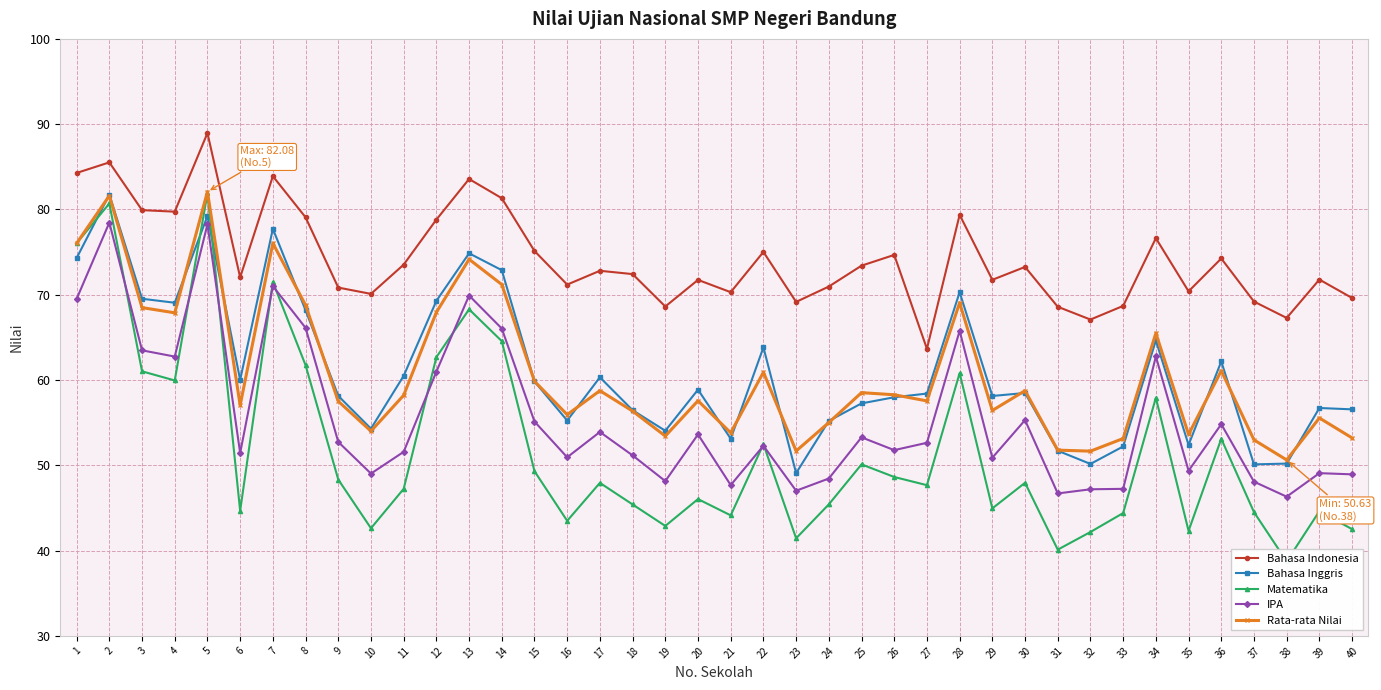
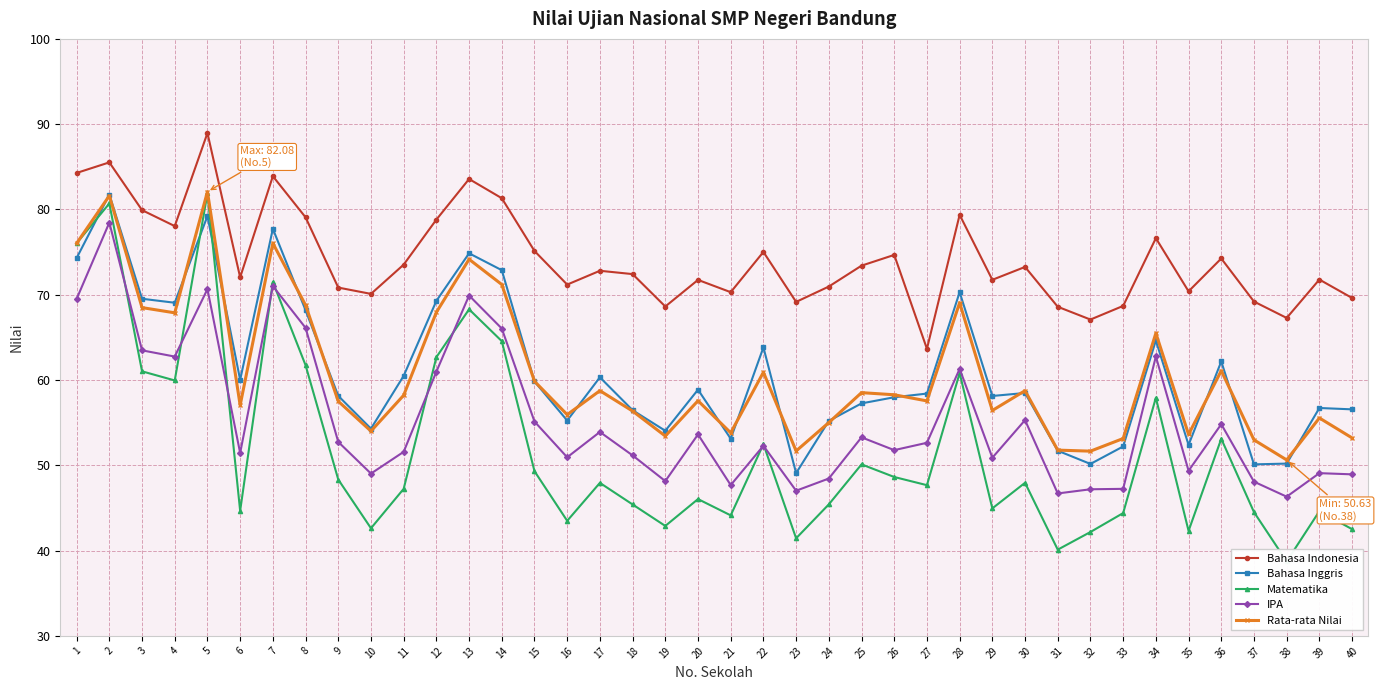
  {
    "Bahasa Indonesia": {
      "1": 84,
      "2": 86,
      "3": 80,
-     "4": 80,
+     "4": 78,
      "5": 89,
      "6": 72,
      "8": 79,
      "9": 71,
      "10": 70,
      "11": 74,
      "12": 79,
      "13": 84,
      "14": 81,
      "15": 75,
      "16": 71,
      "17": 73,
      "18": 72,
      "19": 69,
      "20": 72,
      "21": 70,
      "22": 75,
      "23": 69,
      "24": 71,
      "25": 73,
      "26": 75,
      "27": 64,
      "28": 79,
      "29": 72,
      "30": 73,
      "31": 69,
      "32": 67,
      "33": 69,
      "34": 77,
      "35": 70,
      "36": 74,
      "37": 69,
      "38": 67,
      "39": 72,
      "40": 70
    },
    "Bahasa Inggris": {
      "1": 74,
      "3": 70,
      "4": 69,
      "5": 79,
      "6": 60,
      "7": 78,
      "8": 68,
      "9": 58,
      "11": 60,
      "12": 69,
      "13": 75,
      "14": 73,
      "16": 55,
      "17": 60,
      "19": 54,
      "20": 59,
      "21": 53,
      "22": 64,
      "23": 49,
      "25": 57,
      "27": 58,
      "28": 70,
      "29": 58,
      "32": 50,
      "33": 52,
      "34": 65,
      "35": 52,
      "36": 62,
      "37": 50,
      "38": 50,
      "39": 57,
      "40": 57
    },
    "Matematika": {
      "2": 81,
      "3": 61,
      "4": 60,
      "6": 45,
      "7": 72,
      "8": 62,
      "9": 48,
      "10": 43,
      "11": 47,
      "12": 63,
      "13": 68,
      "14": 65,
      "15": 49,
      "16": 43,
      "17": 48,
      "18": 45,
      "19": 43,
      "20": 46,
      "21": 44,
      "23": 41,
      "24": 45,
      "25": 50,
      "26": 49,
      "27": 48,
      "28": 61,
      "29": 45,
      "30": 48,
      "31": 40,
      "32": 42,
      "33": 44,
      "34": 58,
      "35": 42,
      "36": 53,
      "37": 45,
      "40": 43
    },
    "IPA": {
      "1": 70,
      "2": 78,
      "3": 63,
      "4": 63,
-     "5": 78,
+     "5": 71,
      "6": 51,
      "7": 71,
      "8": 66,
      "9": 53,
      "10": 49,
      "11": 52,
      "12": 61,
      "13": 70,
      "14": 66,
      "15": 55,
      "16": 51,
      "17": 54,
      "18": 51,
      "19": 48,
      "20": 54,
      "21": 48,
      "23": 47,
      "24": 48,
      "25": 53,
      "26": 52,
      "27": 53,
-     "28": 66,
+     "28": 61,
      "29": 51,
      "30": 55,
      "31": 47,
      "32": 47,
      "33": 47,
      "34": 63,
      "35": 49,
      "36": 55,
      "37": 48,
      "38": 46
    },
    "Rata-rata Nilai": {
      "3": 68,
      "4": 68,
      "6": 57,
      "7": 76,
      "8": 69,
      "9": 58,
      "11": 58,
      "12": 68,
      "13": 74,
      "14": 71,
      "16": 56,
      "17": 59,
      "19": 53,
      "20": 58,
      "21": 54,
      "22": 61,
      "23": 52,
      "25": 59,
      "27": 58,
      "28": 69,
      "29": 56,
      "32": 52,
      "33": 53,
      "34": 65,
      "35": 54,
      "36": 61,
      "37": 53,
      "38": 51,
      "39": 56,
      "40": 53
    }
  }
